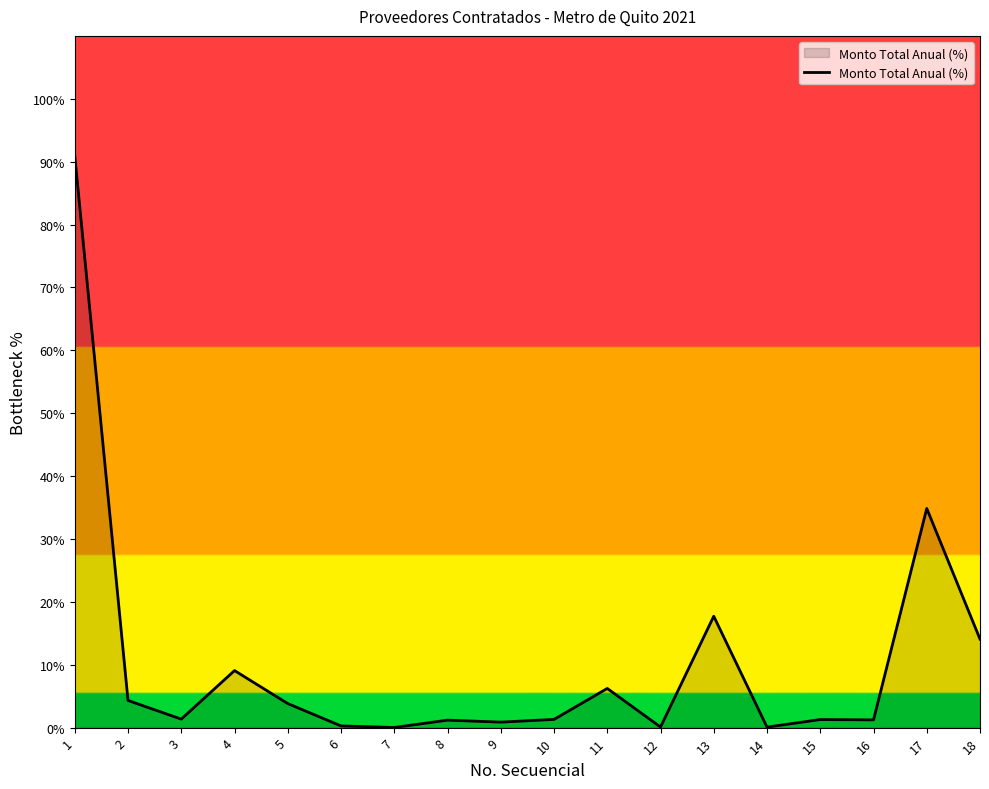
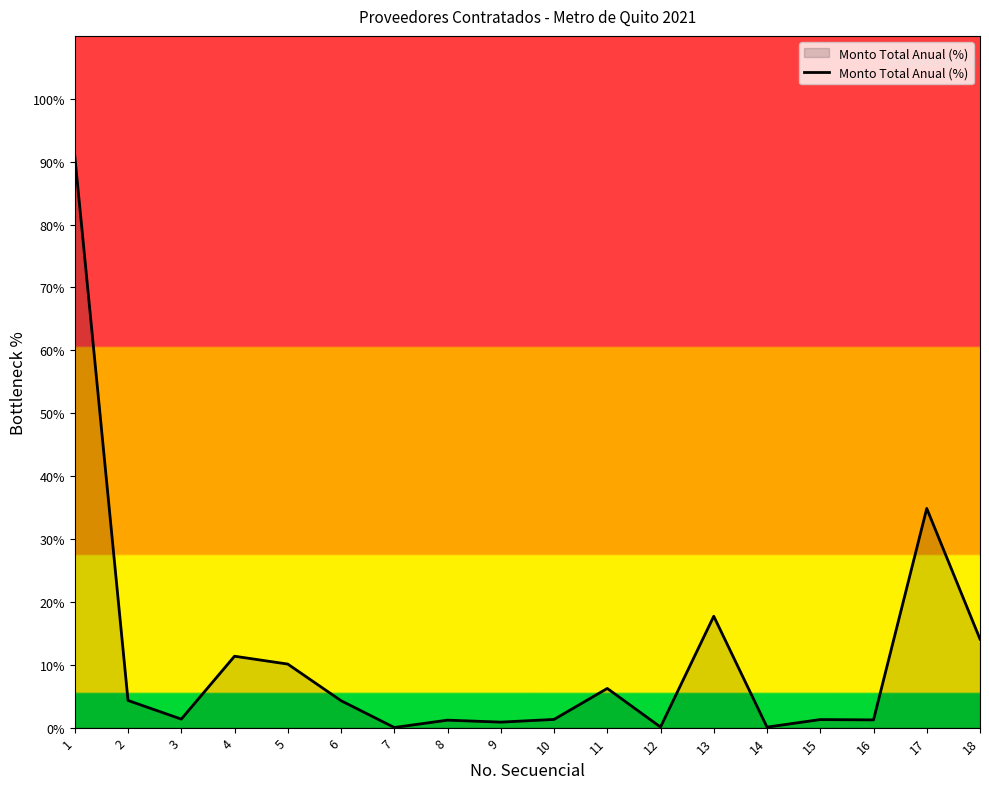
  {
    "1": "91%",
    "2": "4%",
    "3": "1%",
-   "4": "9%",
-   "5": "4%",
-   "6": "0%",
+   "4": "11%",
+   "5": "10%",
+   "6": "4%",
    "7": "0%",
    "8": "1%",
    "9": "1%",
    "10": "1%",
    "11": "6%",
    "12": "0%",
    "13": "18%",
    "14": "0%",
    "15": "1%",
    "16": "1%",
    "17": "35%",
    "18": "14%"
  }
